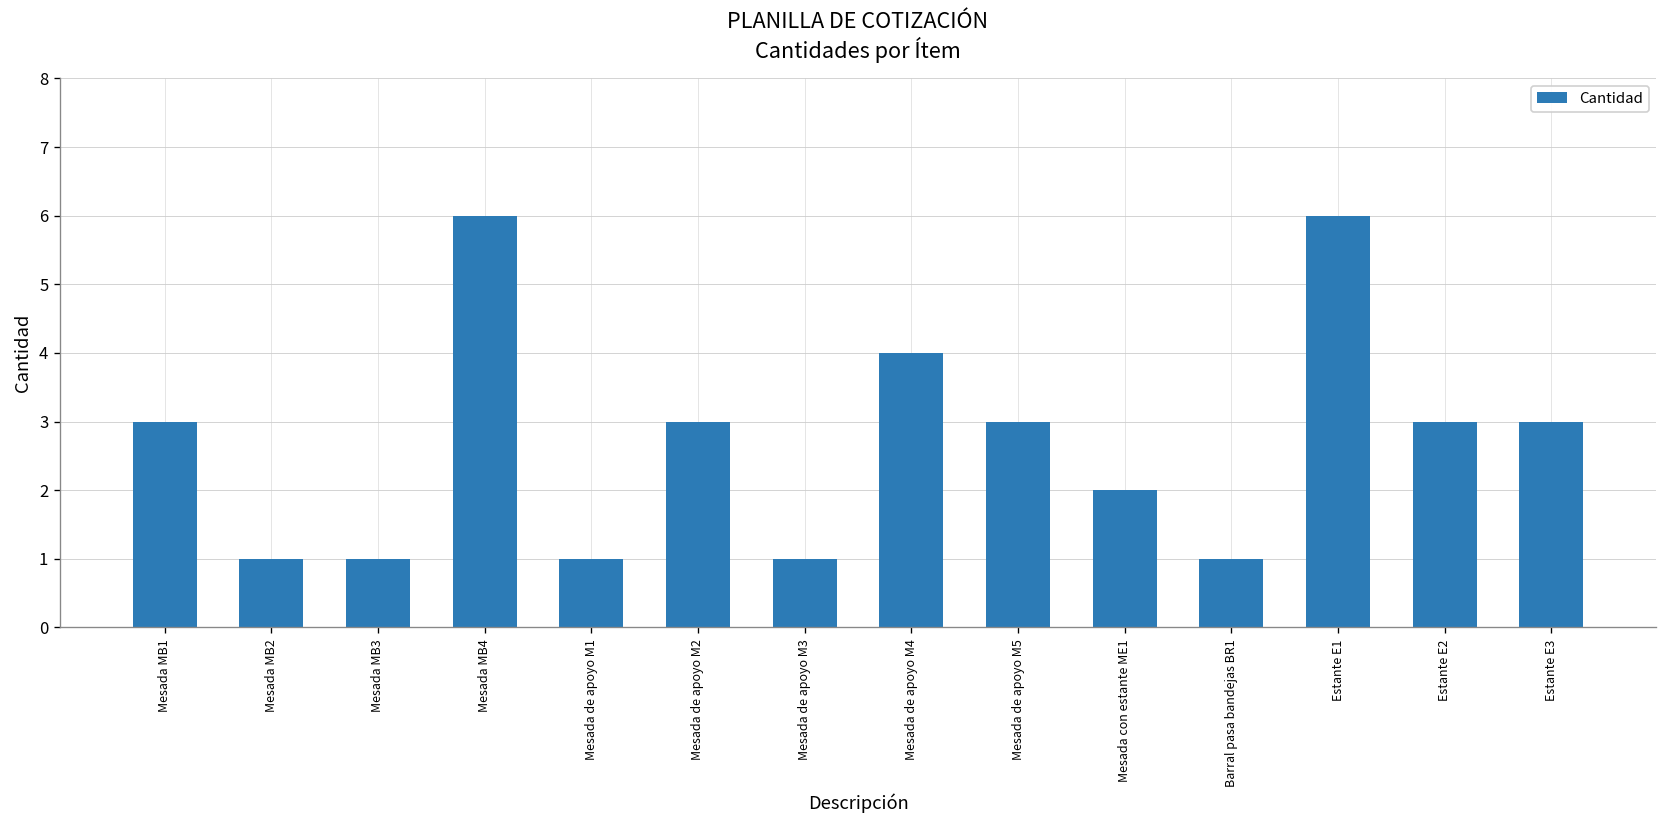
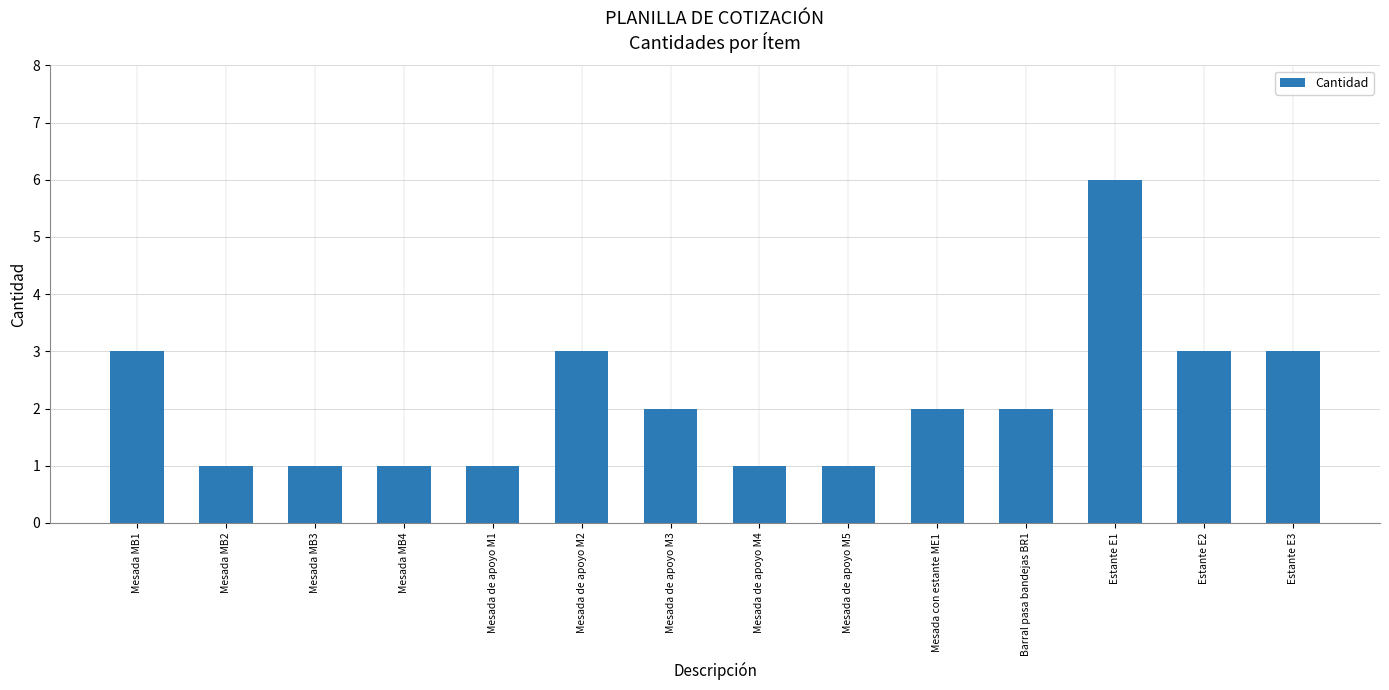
  {
    "Mesada MB1": 3,
    "Mesada MB2": 1,
    "Mesada MB3": 1,
-   "Mesada MB4": 6,
+   "Mesada MB4": 1,
    "Mesada de apoyo M1": 1,
    "Mesada de apoyo M2": 3,
-   "Mesada de apoyo M3": 1,
-   "Mesada de apoyo M4": 4,
-   "Mesada de apoyo M5": 3,
+   "Mesada de apoyo M3": 2,
+   "Mesada de apoyo M4": 1,
+   "Mesada de apoyo M5": 1,
    "Mesada con estante ME1": 2,
-   "Barral pasa bandejas BR1": 1,
+   "Barral pasa bandejas BR1": 2,
    "Estante E1": 6,
    "Estante E2": 3,
    "Estante E3": 3
  }
